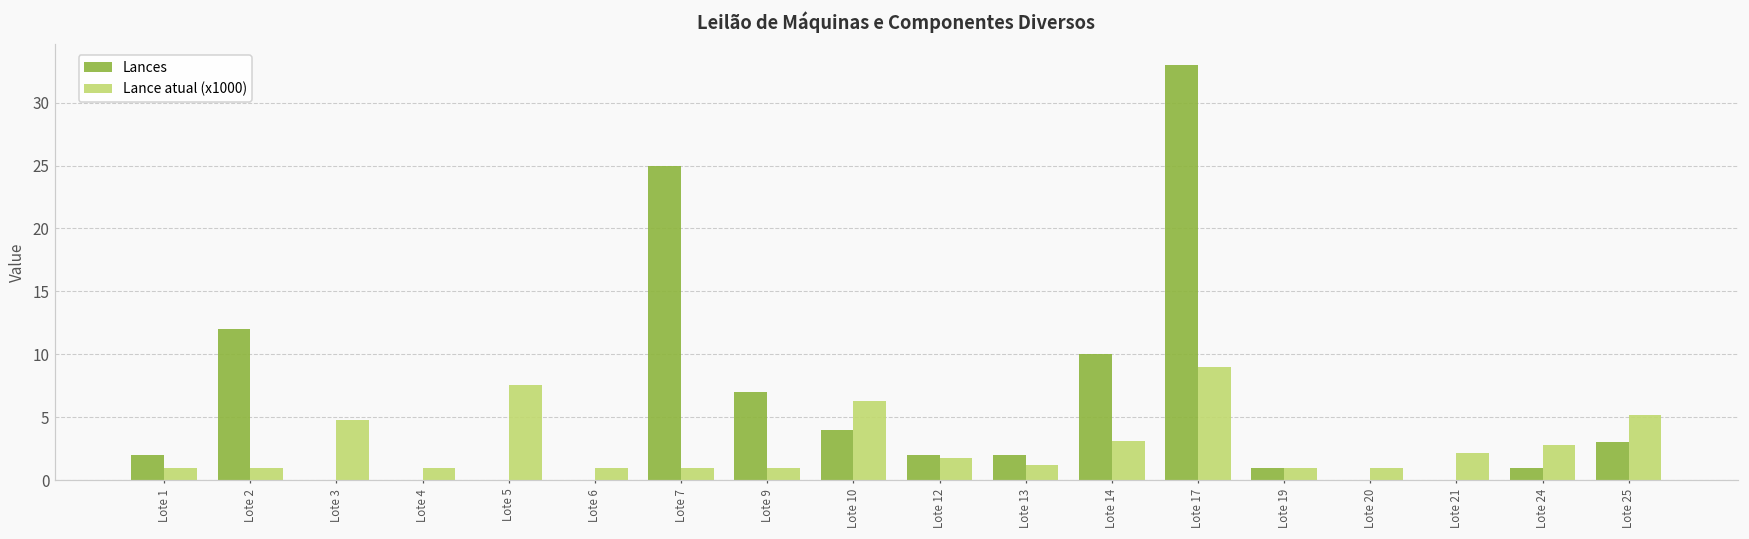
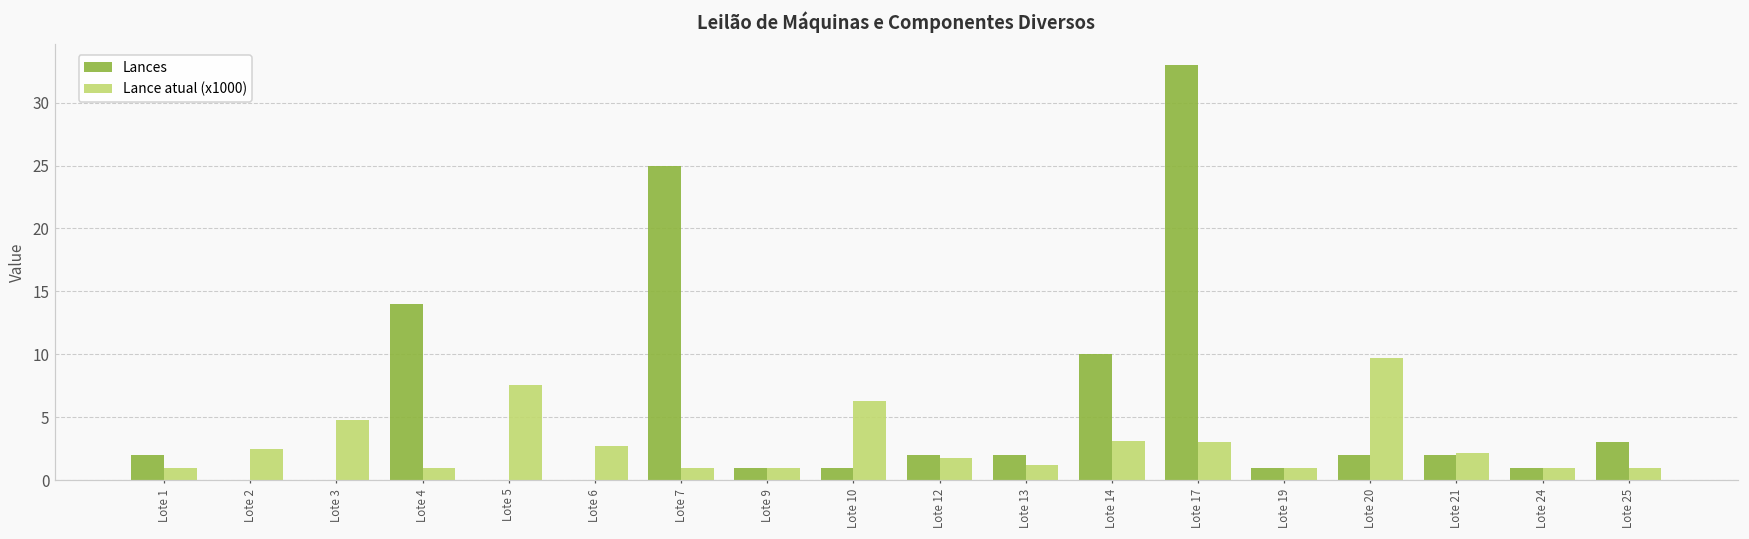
  {
    "Lances": {
      "Lote 1": 2,
-     "Lote 2": 12,
+     "Lote 2": 0,
      "Lote 3": 0,
-     "Lote 4": 0,
+     "Lote 4": 14,
      "Lote 5": 0,
      "Lote 6": 0,
      "Lote 7": 25,
-     "Lote 9": 7,
-     "Lote 10": 4,
+     "Lote 9": 1,
+     "Lote 10": 1,
      "Lote 12": 2,
      "Lote 13": 2,
      "Lote 14": 10,
      "Lote 17": 33,
      "Lote 19": 1,
-     "Lote 20": 0,
-     "Lote 21": 0,
+     "Lote 20": 2,
+     "Lote 21": 2,
      "Lote 24": 1,
      "Lote 25": 3
    },
    "Lance atual (x1000)": {
      "Lote 1": 1.0,
-     "Lote 2": 1.0,
+     "Lote 2": 2.5,
      "Lote 3": 4.8,
      "Lote 4": 1.0,
      "Lote 5": 7.6,
-     "Lote 6": 1.0,
+     "Lote 6": 2.7,
      "Lote 7": 1.0,
      "Lote 9": 1.0,
      "Lote 10": 6.3,
      "Lote 12": 1.8,
      "Lote 13": 1.3,
      "Lote 14": 3.1,
-     "Lote 17": 9,
+     "Lote 17": 3,
      "Lote 19": 1.0,
-     "Lote 20": 1.0,
+     "Lote 20": 9.7,
      "Lote 21": 2.2,
-     "Lote 24": 2.8,
-     "Lote 25": 5.2
+     "Lote 24": 1.0,
+     "Lote 25": 1.0
    }
  }
